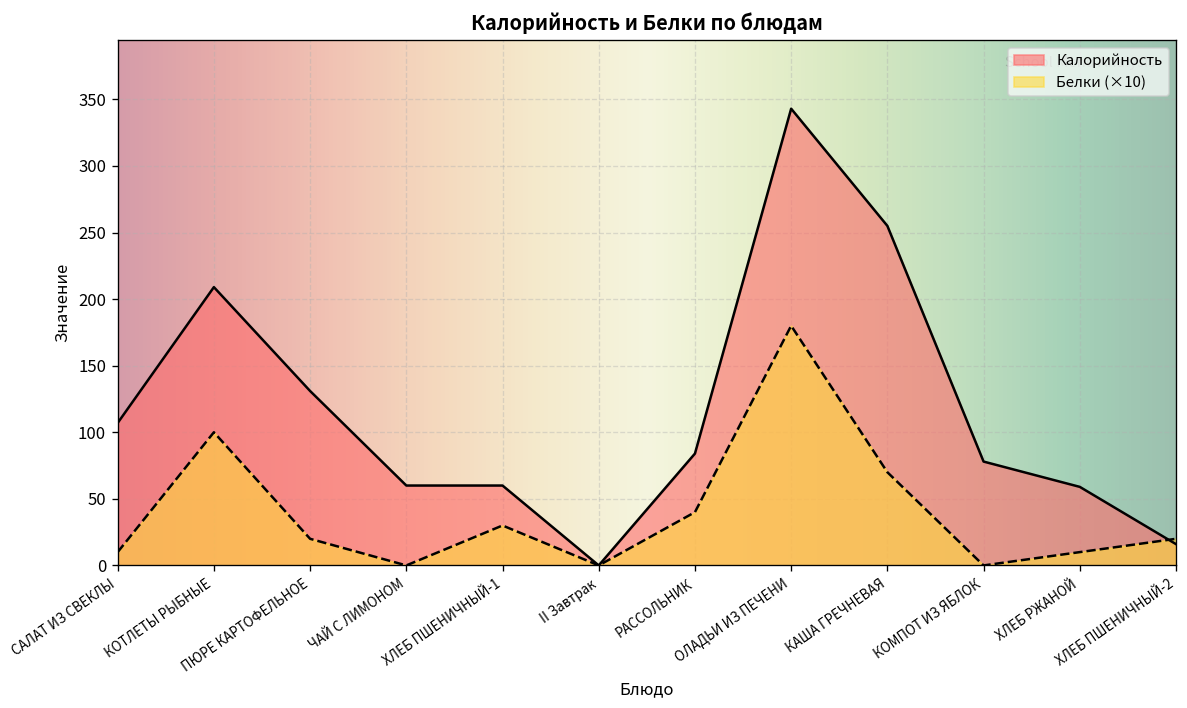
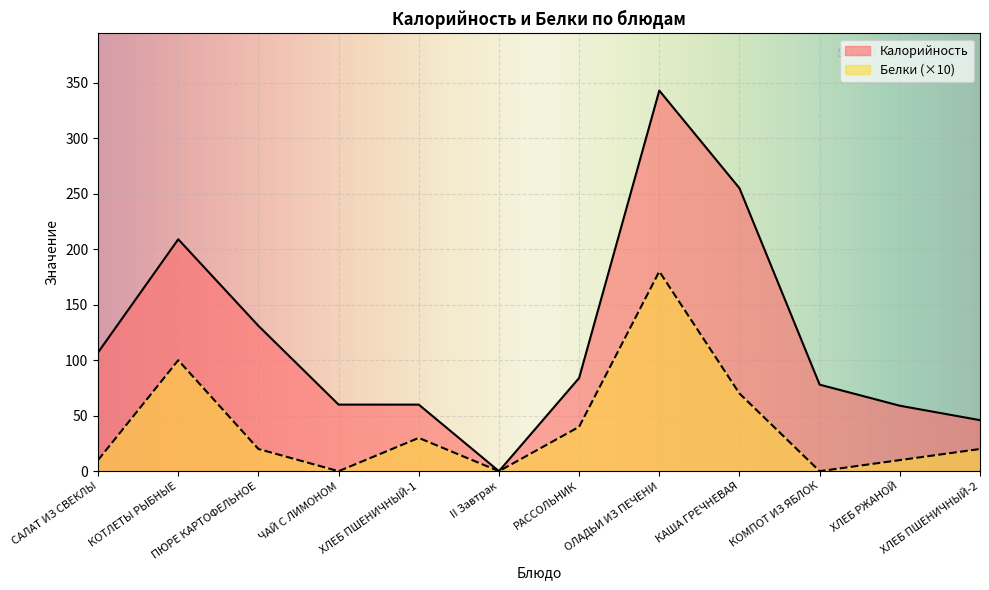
  {
    "Калорийность": {
      "САЛАТ ИЗ СВЕКЛЫ": 107,
      "КОТЛЕТЫ РЫБНЫЕ": 209,
      "ПЮРЕ КАРТОФЕЛЬНОЕ": 131,
      "ЧАЙ С ЛИМОНОМ": 60,
      "ХЛЕБ ПШЕНИЧНЫЙ-1": 60,
      "РАССОЛЬНИК": 84,
      "ОЛАДЬИ ИЗ ПЕЧЕНИ": 343,
      "КАША ГРЕЧНЕВАЯ": 255,
      "КОМПОТ ИЗ ЯБЛОК": 78,
      "ХЛЕБ РЖАНОЙ": 59,
-     "ХЛЕБ ПШЕНИЧНЫЙ-2": 16
+     "ХЛЕБ ПШЕНИЧНЫЙ-2": 46
    },
    "Белки (×10)": {
      "САЛАТ ИЗ СВЕКЛЫ": 10,
      "КОТЛЕТЫ РЫБНЫЕ": 100,
      "ПЮРЕ КАРТОФЕЛЬНОЕ": 20,
      "ЧАЙ С ЛИМОНОМ": 0,
      "ХЛЕБ ПШЕНИЧНЫЙ-1": 30,
      "РАССОЛЬНИК": 40,
      "ОЛАДЬИ ИЗ ПЕЧЕНИ": 180,
      "КАША ГРЕЧНЕВАЯ": 70,
      "КОМПОТ ИЗ ЯБЛОК": 0,
      "ХЛЕБ РЖАНОЙ": 10,
      "ХЛЕБ ПШЕНИЧНЫЙ-2": 20
    }
  }
